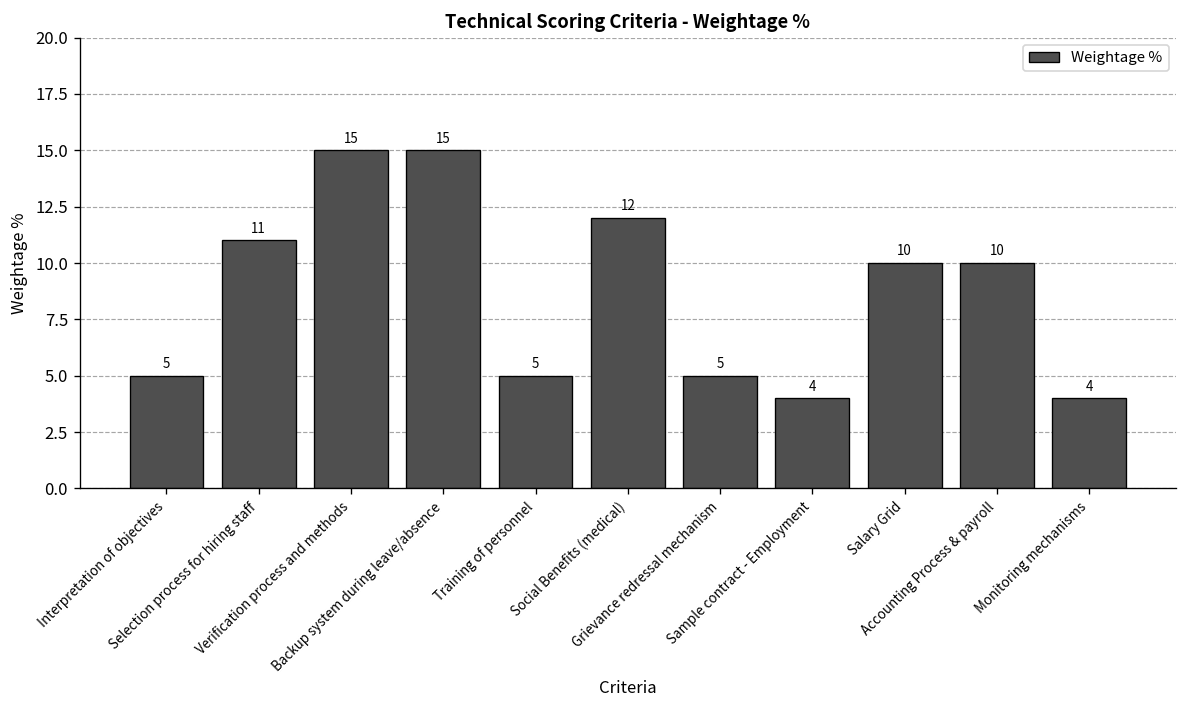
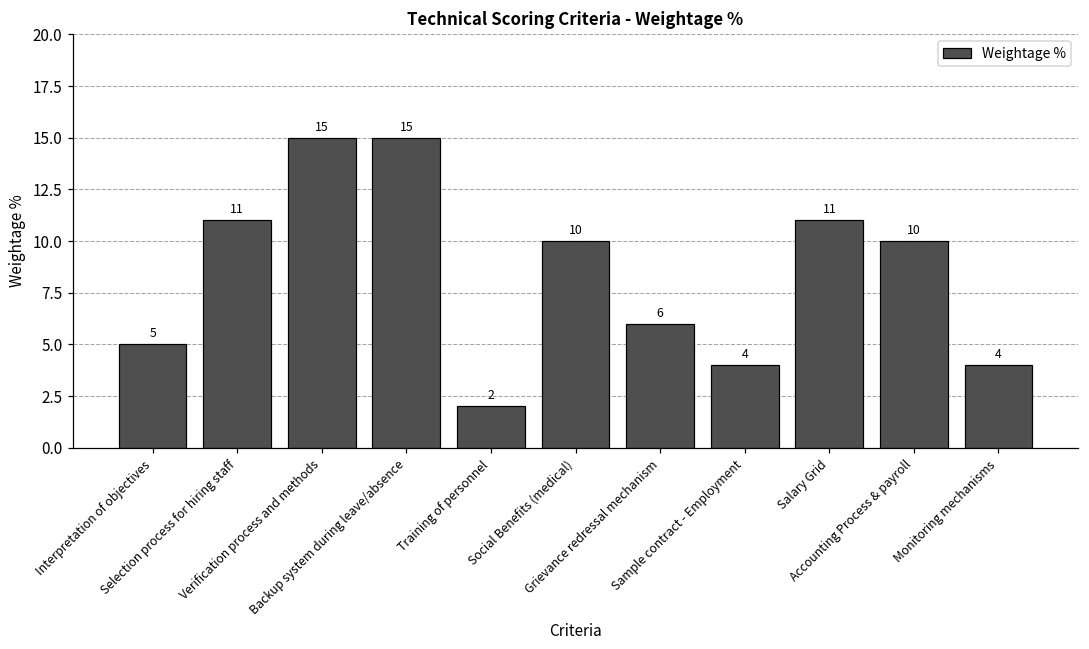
  {
    "Interpretation of objectives": 5,
    "Selection process for hiring staff": 11,
    "Verification process and methods": 15,
    "Backup system during leave/absence": 15,
-   "Training of personnel": 5,
-   "Social Benefits (medical)": 12,
-   "Grievance redressal mechanism": 5,
+   "Training of personnel": 2,
+   "Social Benefits (medical)": 10,
+   "Grievance redressal mechanism": 6,
    "Sample contract - Employment": 4,
-   "Salary Grid": 10,
+   "Salary Grid": 11,
    "Accounting Process & payroll": 10,
    "Monitoring mechanisms": 4
  }
